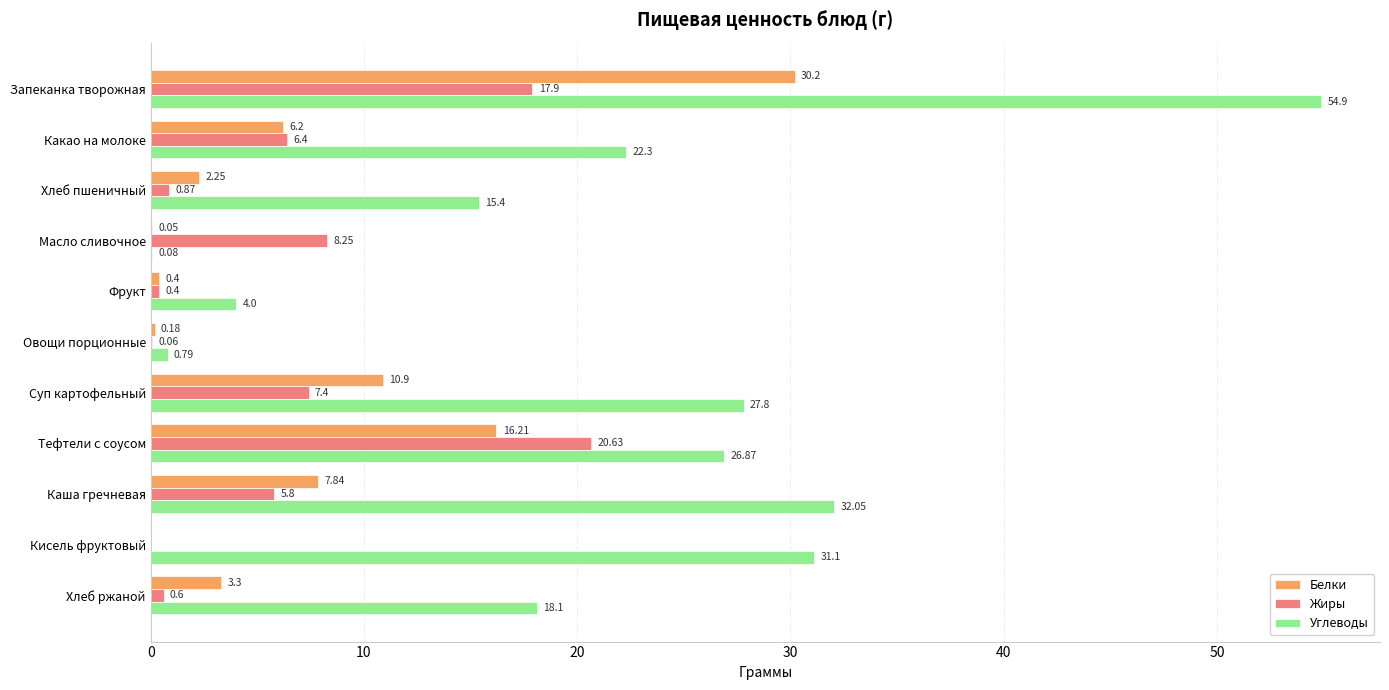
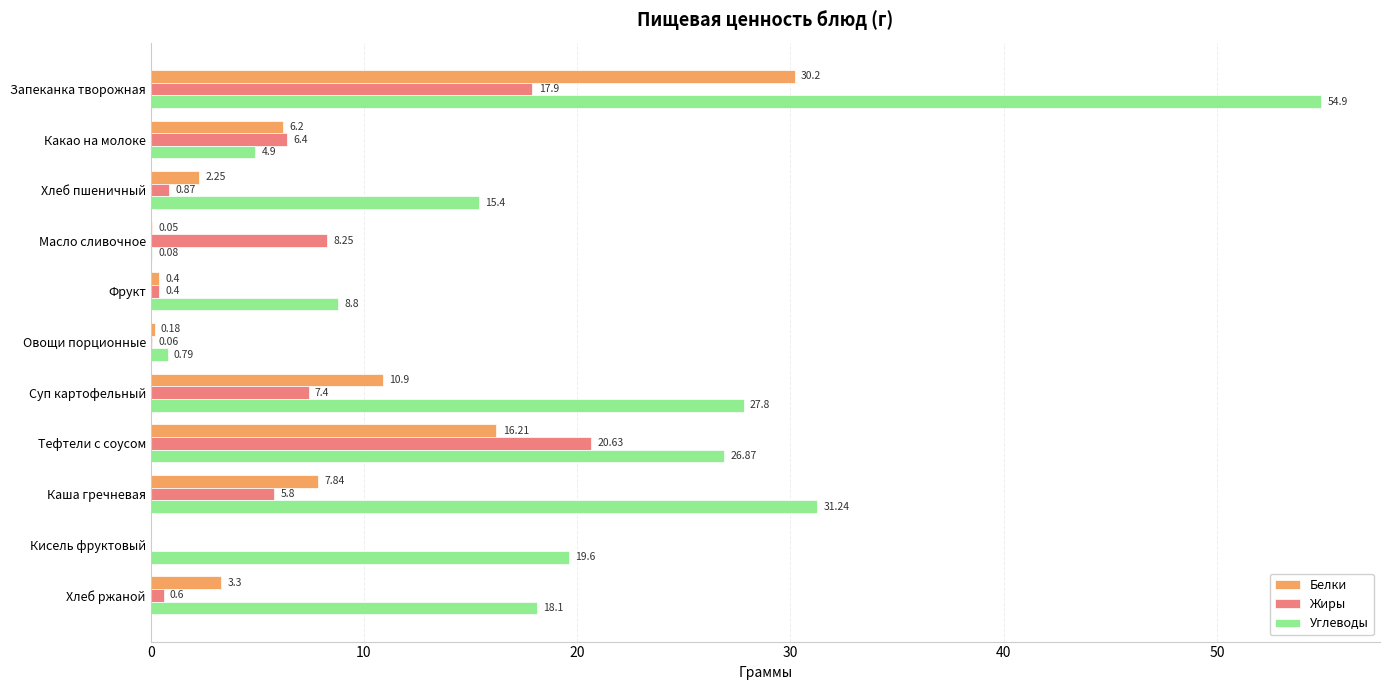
  {
    "Углеводы": {
      "Запеканка творожная": 54.9,
-     "Какао на молоке": 22.3,
+     "Какао на молоке": 4.9,
      "Хлеб пшеничный": 15.4,
      "Масло сливочное": 0.08,
-     "Фрукт": 4.0,
+     "Фрукт": 8.8,
      "Овощи порционные": 0.79,
      "Суп картофельный": 27.8,
      "Тефтели с соусом": 26.87,
-     "Каша гречневая": 32.05,
-     "Кисель фруктовый": 31.1,
+     "Каша гречневая": 31.24,
+     "Кисель фруктовый": 19.6,
      "Хлеб ржаной": 18.1
    }
  }
